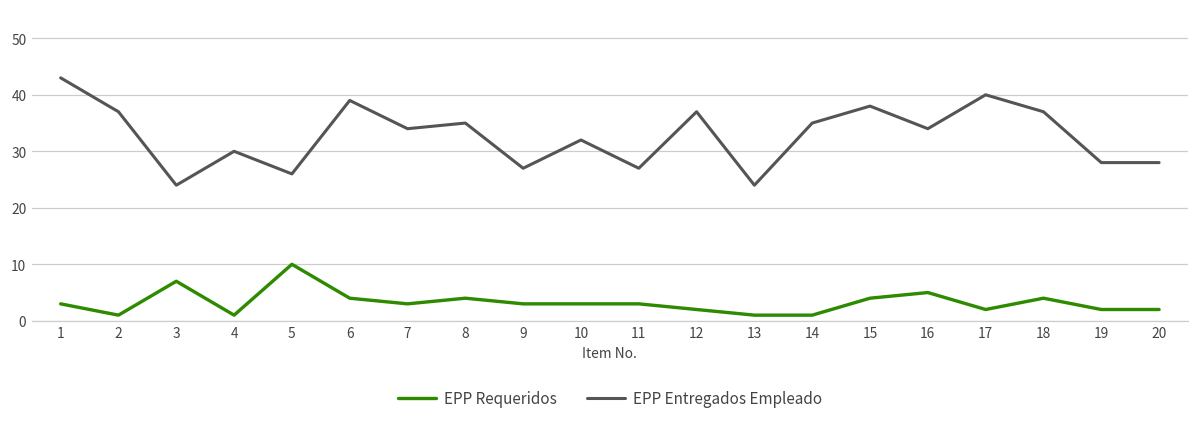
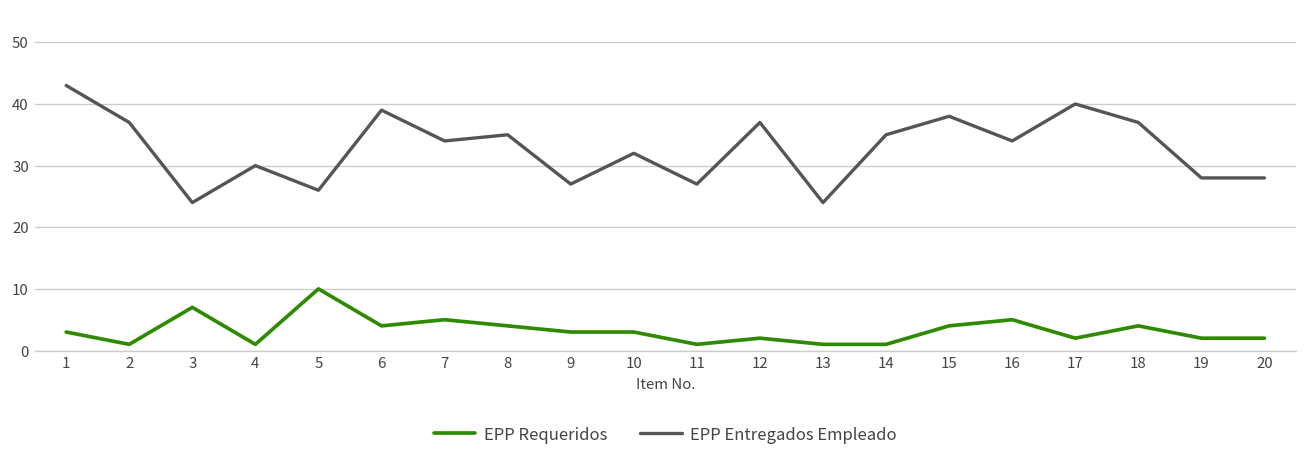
  {
    "EPP Requeridos": {
      "1": 3,
      "2": 1,
      "3": 7,
      "4": 1,
      "5": 10,
      "6": 4,
-     "7": 3,
+     "7": 5,
      "8": 4,
      "9": 3,
      "10": 3,
-     "11": 3,
+     "11": 1,
      "12": 2,
      "13": 1,
      "14": 1,
      "15": 4,
      "16": 5,
      "17": 2,
      "18": 4,
      "19": 2,
      "20": 2
    },
    "EPP Entregados Empleado": {
      "1": 43,
      "2": 37,
      "3": 24,
      "4": 30,
      "5": 26,
      "6": 39,
      "7": 34,
      "8": 35,
      "9": 27,
      "10": 32,
      "11": 27,
      "12": 37,
      "13": 24,
      "14": 35,
      "15": 38,
      "16": 34,
      "17": 40,
      "18": 37,
      "19": 28,
      "20": 28
    }
  }
